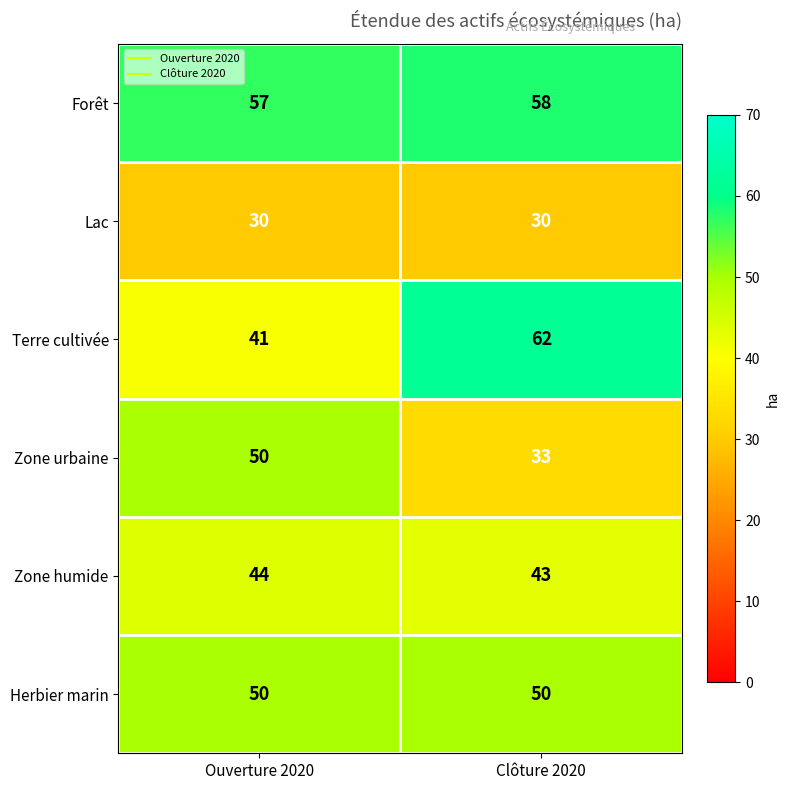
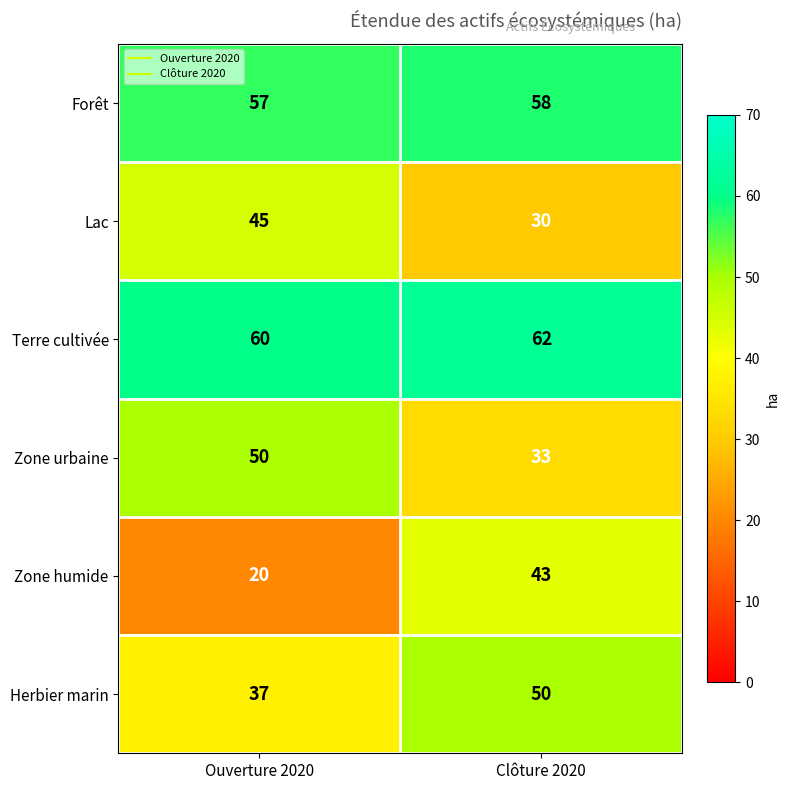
  {
    "Forêt": {
      "Ouverture 2020": 57,
      "Clôture 2020": 58
    },
    "Lac": {
-     "Ouverture 2020": 30,
+     "Ouverture 2020": 45,
      "Clôture 2020": 30
    },
    "Terre cultivée": {
-     "Ouverture 2020": 41,
+     "Ouverture 2020": 60,
      "Clôture 2020": 62
    },
    "Zone urbaine": {
      "Ouverture 2020": 50,
      "Clôture 2020": 33
    },
    "Zone humide": {
-     "Ouverture 2020": 44,
+     "Ouverture 2020": 20,
      "Clôture 2020": 43
    },
    "Herbier marin": {
-     "Ouverture 2020": 50,
+     "Ouverture 2020": 37,
      "Clôture 2020": 50
    }
  }
